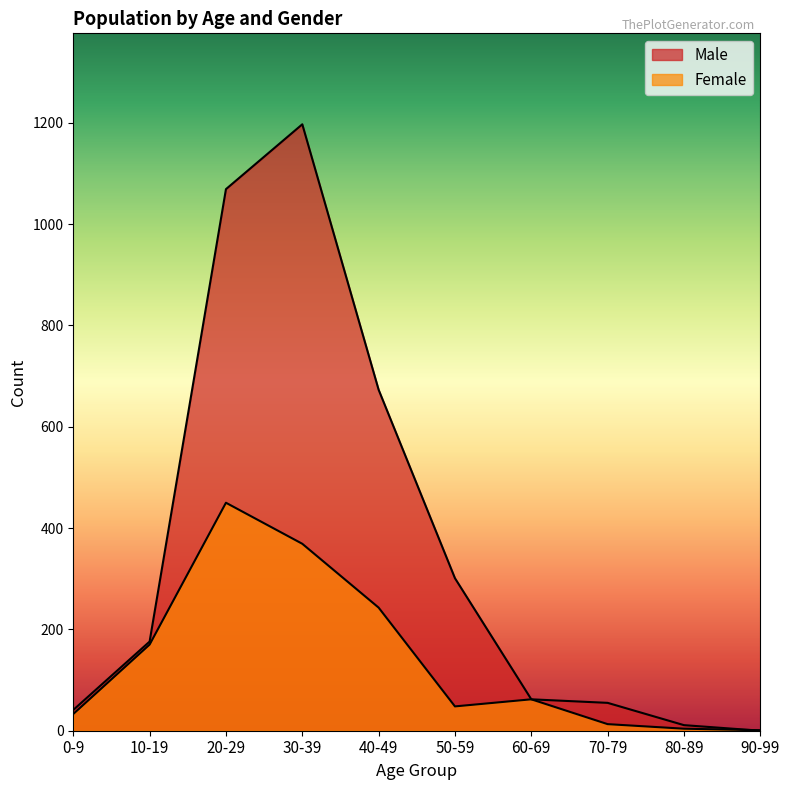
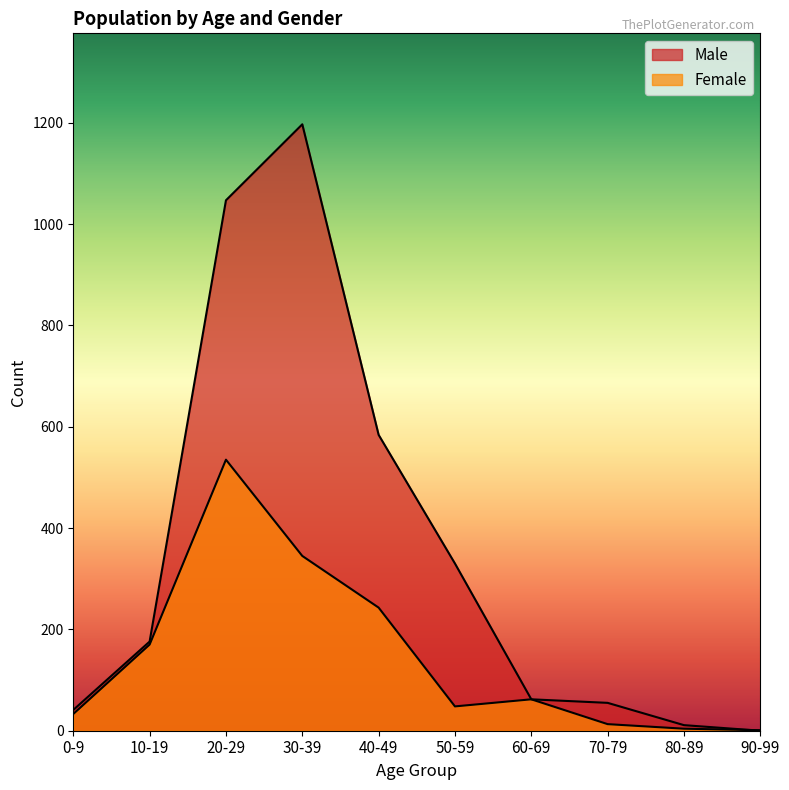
  {
    "Male": {
      "0-9": 40,
      "10-19": 180,
-     "20-29": 1070,
+     "20-29": 1050,
      "30-39": 1200,
-     "40-49": 670,
-     "50-59": 300,
+     "40-49": 580,
+     "50-59": 330,
      "70-79": 60,
      "80-89": 10
    },
    "Female": {
      "0-9": 30,
      "10-19": 170,
-     "20-29": 450,
-     "30-39": 370,
+     "20-29": 540,
+     "30-39": 350,
      "40-49": 240,
      "50-59": 50,
      "70-79": 10,
      "80-89": 0
    }
  }
